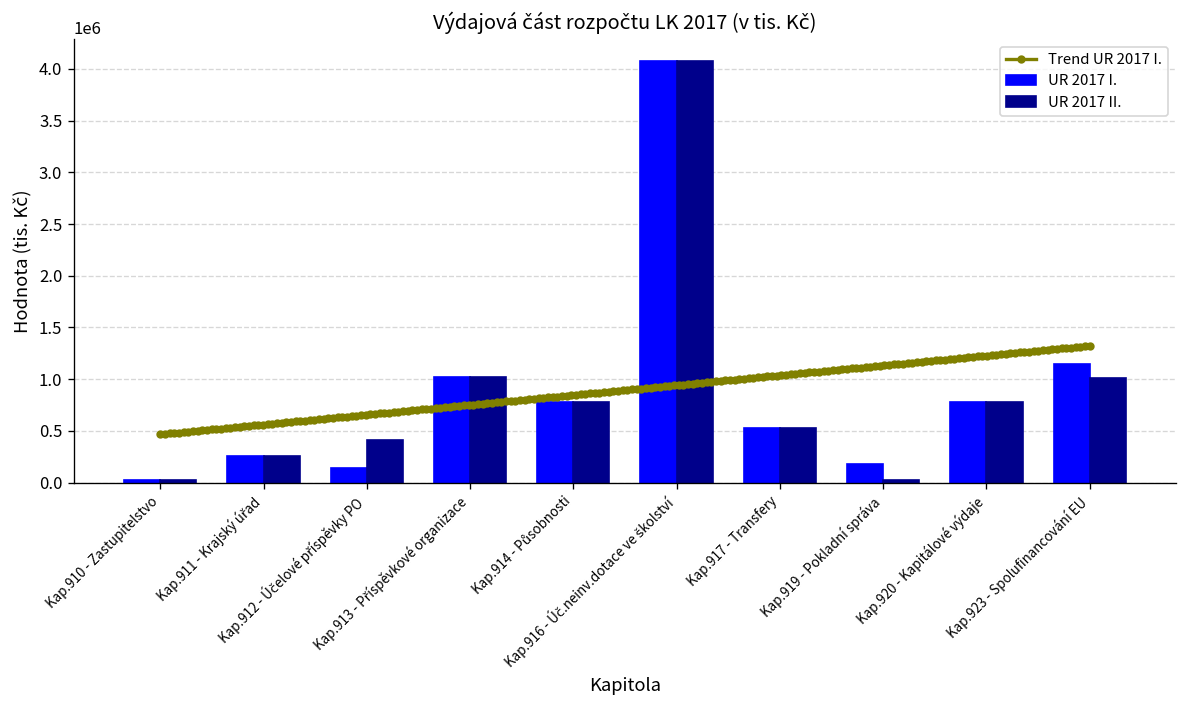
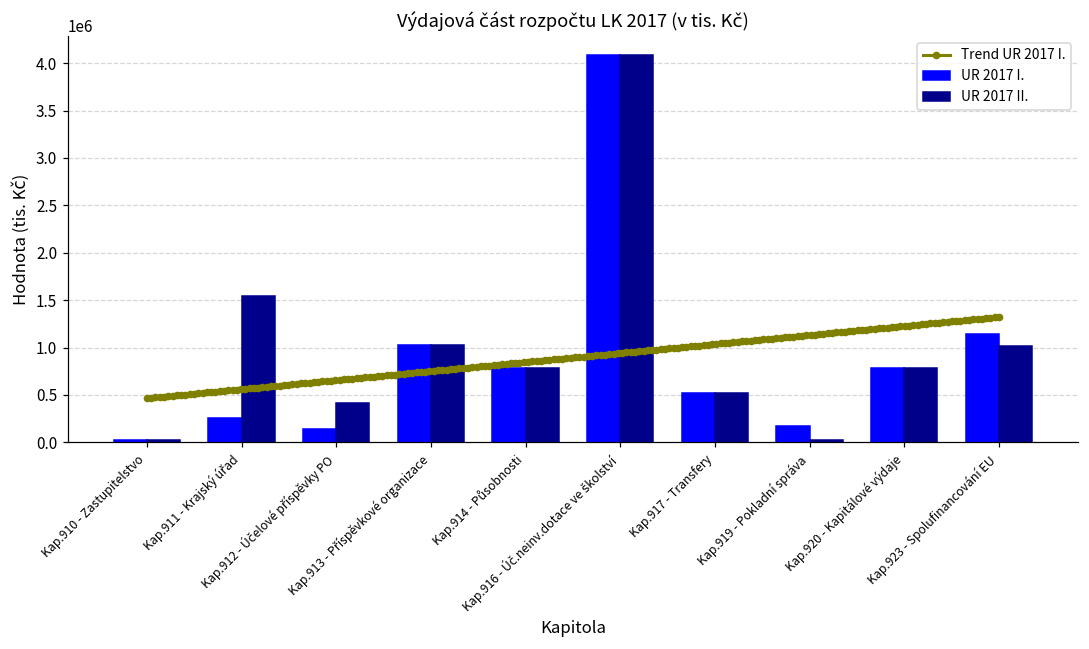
  {
    "UR 2017 I.": {
      "Kap.910 - Zastupitelstvo": 0,
      "Kap.911 - Krajský úřad": 300000,
      "Kap.912 - Účelové příspěvky PO": 100000,
      "Kap.913 - Příspěvkové organizace": 1000000,
      "Kap.914 - Působnosti": 800000,
      "Kap.916 - Úč.neinv.dotace ve školství": 4100000,
      "Kap.917 - Transfery": 500000,
      "Kap.919 - Pokladní správa": 200000,
      "Kap.920 - Kapitálové výdaje": 800000,
      "Kap.923 - Spolufinancování EU": 1100000
    },
    "Trend UR 2017 I.": {
      "Kap.910 - Zastupitelstvo": 500000,
      "Kap.923 - Spolufinancování EU": 1300000
    },
    "UR 2017 II.": {
      "Kap.910 - Zastupitelstvo": 0,
-     "Kap.911 - Krajský úřad": 300000,
+     "Kap.911 - Krajský úřad": 1500000,
      "Kap.912 - Účelové příspěvky PO": 400000,
      "Kap.913 - Příspěvkové organizace": 1000000,
      "Kap.914 - Působnosti": 800000,
      "Kap.916 - Úč.neinv.dotace ve školství": 4100000,
      "Kap.917 - Transfery": 500000,
      "Kap.920 - Kapitálové výdaje": 800000,
      "Kap.923 - Spolufinancování EU": 1000000
    }
  }
